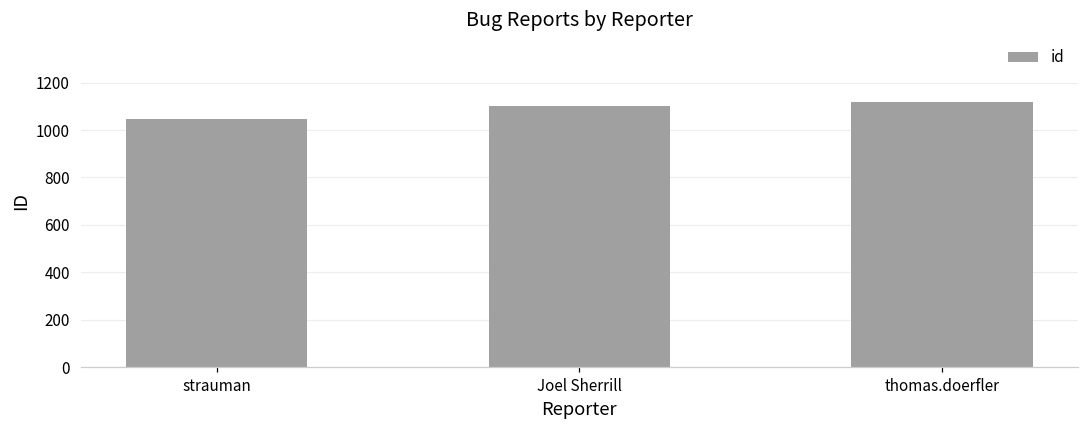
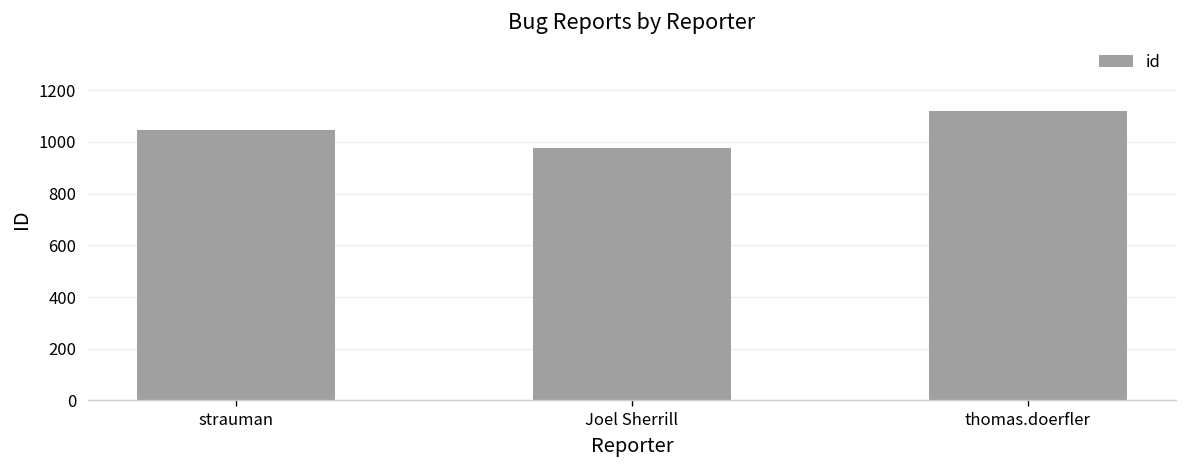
  {
    "strauman": 1050,
-   "Joel Sherrill": 1100,
+   "Joel Sherrill": 980,
    "thomas.doerfler": 1120
  }
